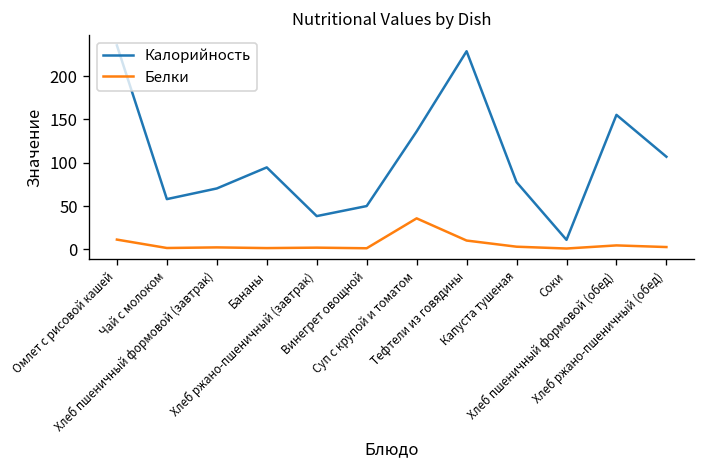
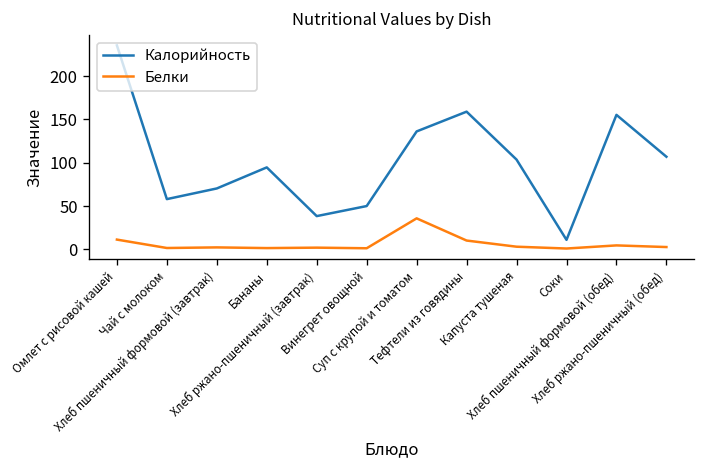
  {
    "Калорийность": {
      "Чай с молоком": 60,
      "Хлеб пшеничный формовой (завтрак)": 70,
      "Бананы": 90,
      "Хлеб ржано-пшеничный (завтрак)": 40,
      "Винегрет овощной": 50,
      "Суп с крупой и томатом": 140,
-     "Тефтели из говядины": 230,
-     "Капуста тушеная": 80,
+     "Тефтели из говядины": 160,
+     "Капуста тушеная": 100,
      "Соки": 10,
      "Хлеб пшеничный формовой (обед)": 160,
      "Хлеб ржано-пшеничный (обед)": 110
    },
    "Белки": {
      "Омлет с рисовой кашей": 10,
      "Чай с молоком": 0,
      "Хлеб пшеничный формовой (завтрак)": 0,
      "Бананы": 0,
      "Хлеб ржано-пшеничный (завтрак)": 0,
      "Винегрет овощной": 0,
      "Суп с крупой и томатом": 40,
      "Тефтели из говядины": 10,
      "Капуста тушеная": 0,
      "Соки": 0,
      "Хлеб пшеничный формовой (обед)": 0,
      "Хлеб ржано-пшеничный (обед)": 0
    }
  }
